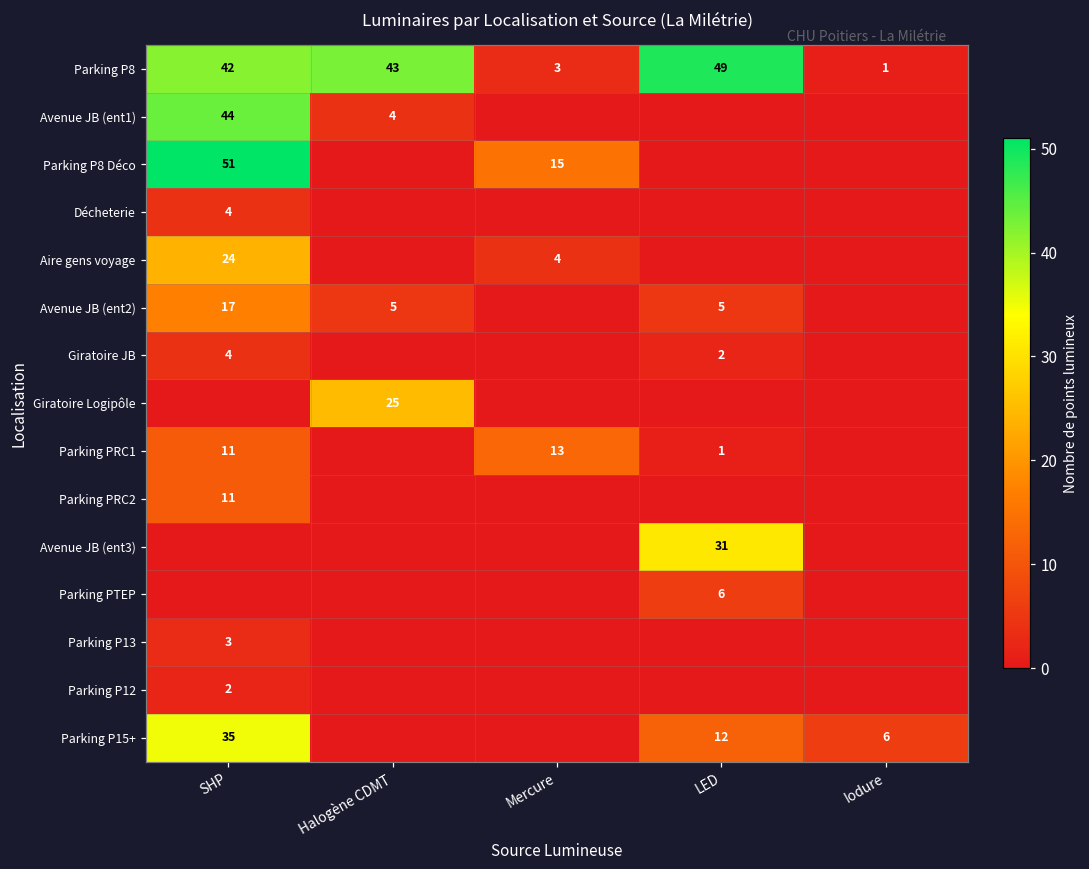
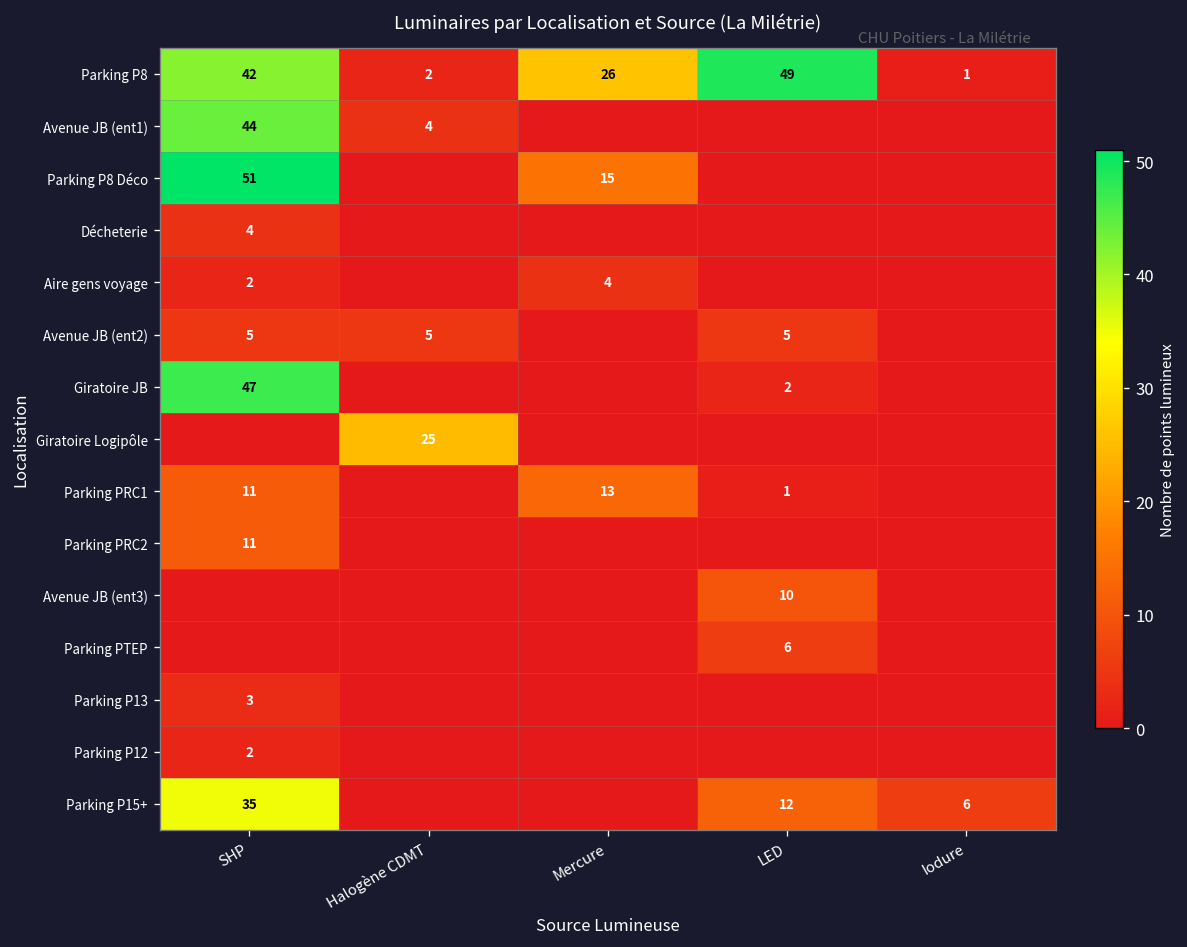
  {
    "Parking P8": {
      "SHP": 42,
-     "Halogène CDMT": 43,
-     "Mercure": 3,
+     "Halogène CDMT": 2,
+     "Mercure": 26,
      "LED": 49,
      "Iodure": 1
    },
    "Avenue JB (ent1)": {
      "SHP": 44,
      "Halogène CDMT": 4
    },
    "Parking P8 Déco": {
      "SHP": 51,
      "Mercure": 15
    },
    "Décheterie": {
      "SHP": 4
    },
    "Aire gens voyage": {
-     "SHP": 24,
+     "SHP": 2,
      "Mercure": 4
    },
    "Avenue JB (ent2)": {
-     "SHP": 17,
+     "SHP": 5,
      "Halogène CDMT": 5,
      "LED": 5
    },
    "Giratoire JB": {
-     "SHP": 4,
+     "SHP": 47,
      "LED": 2
    },
    "Giratoire Logipôle": {
      "Halogène CDMT": 25
    },
    "Parking PRC1": {
      "SHP": 11,
      "Mercure": 13,
      "LED": 1
    },
    "Parking PRC2": {
      "SHP": 11
    },
    "Avenue JB (ent3)": {
-     "LED": 31
+     "LED": 10
    },
    "Parking PTEP": {
      "LED": 6
    },
    "Parking P13": {
      "SHP": 3
    },
    "Parking P12": {
      "SHP": 2
    },
    "Parking P15+": {
      "SHP": 35,
      "LED": 12,
      "Iodure": 6
    }
  }
